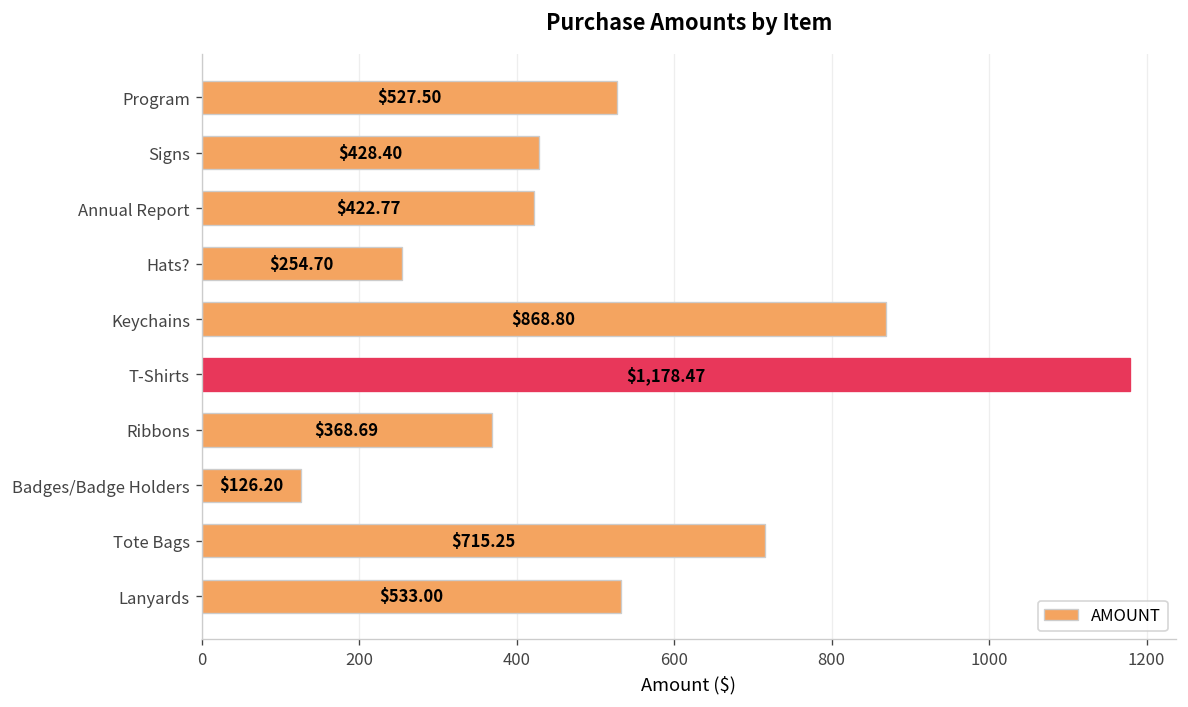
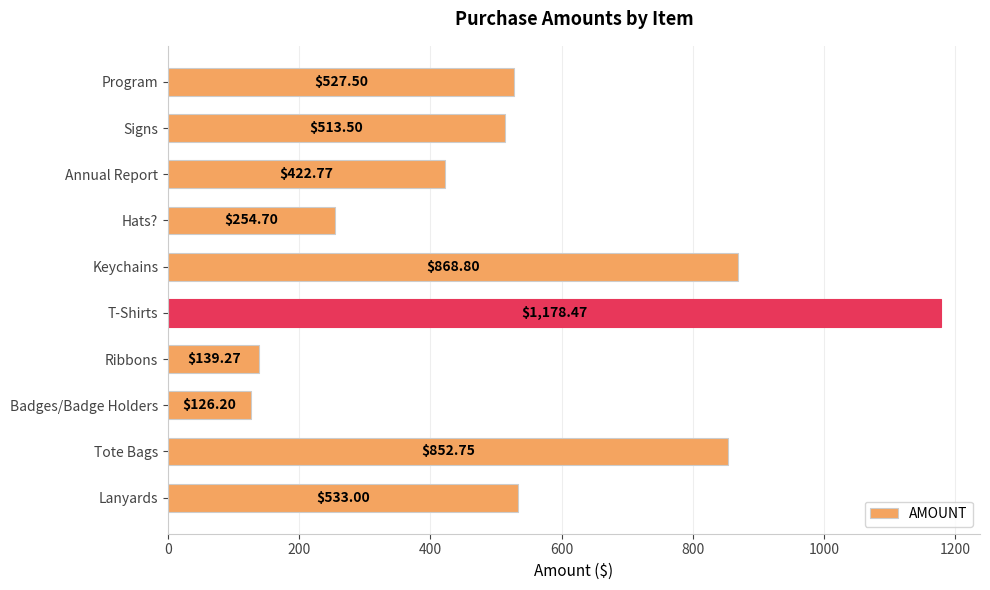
  {
    "Program": "$527.50",
-   "Signs": "$428.40",
+   "Signs": "$513.50",
    "Annual Report": "$422.77",
    "Hats?": "$254.70",
    "Keychains": "$868.80",
    "T-Shirts": "$1,178.47",
-   "Ribbons": "$368.69",
+   "Ribbons": "$139.27",
    "Badges/Badge Holders": "$126.20",
-   "Tote Bags": "$715.25",
+   "Tote Bags": "$852.75",
    "Lanyards": "$533.00"
  }
